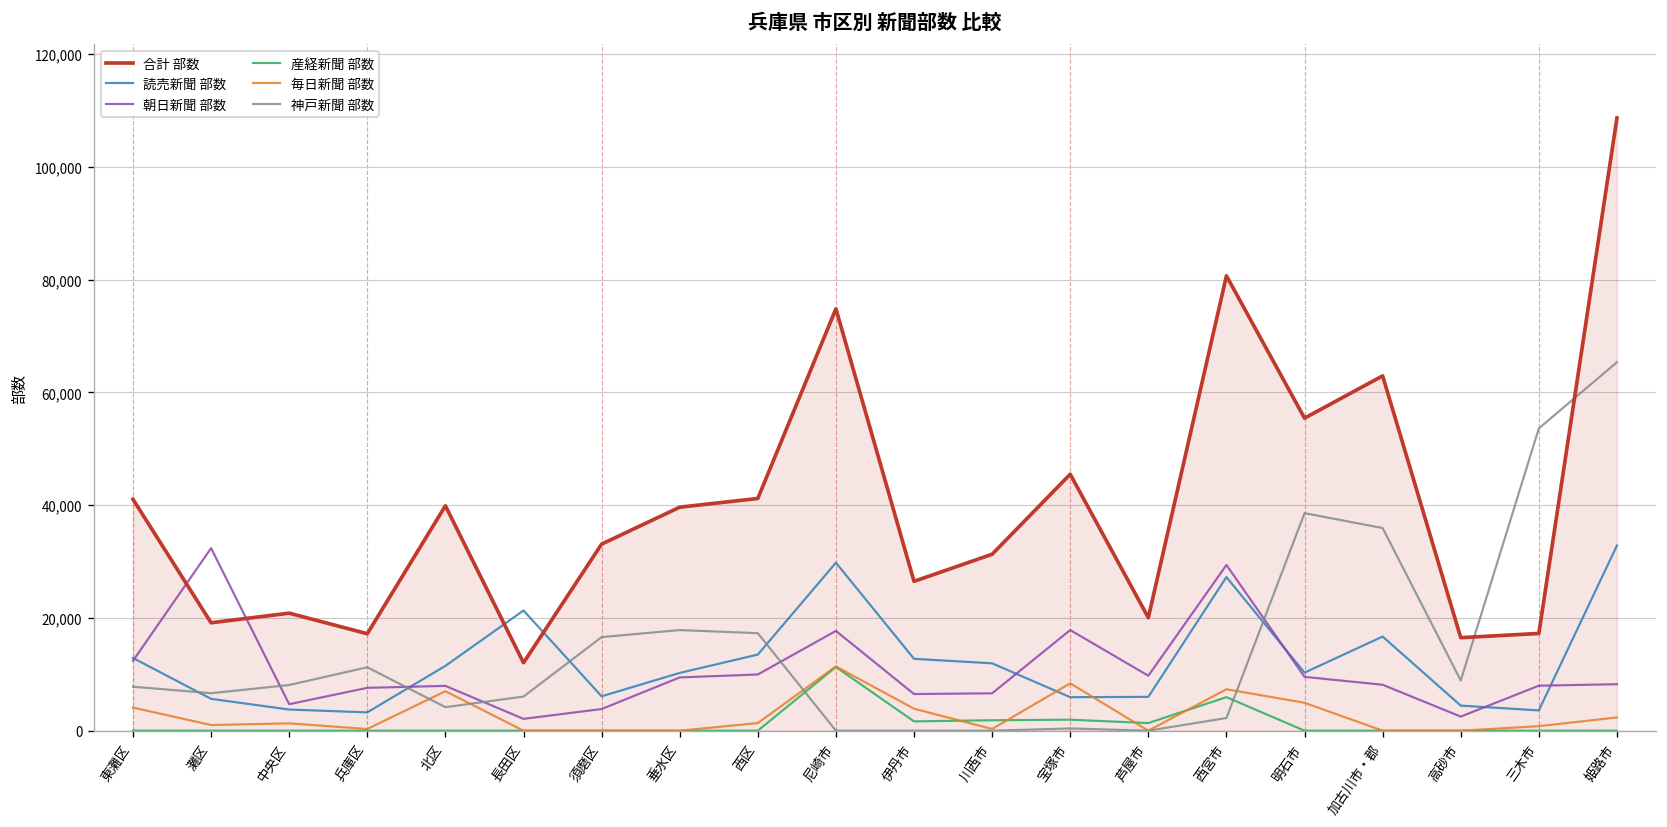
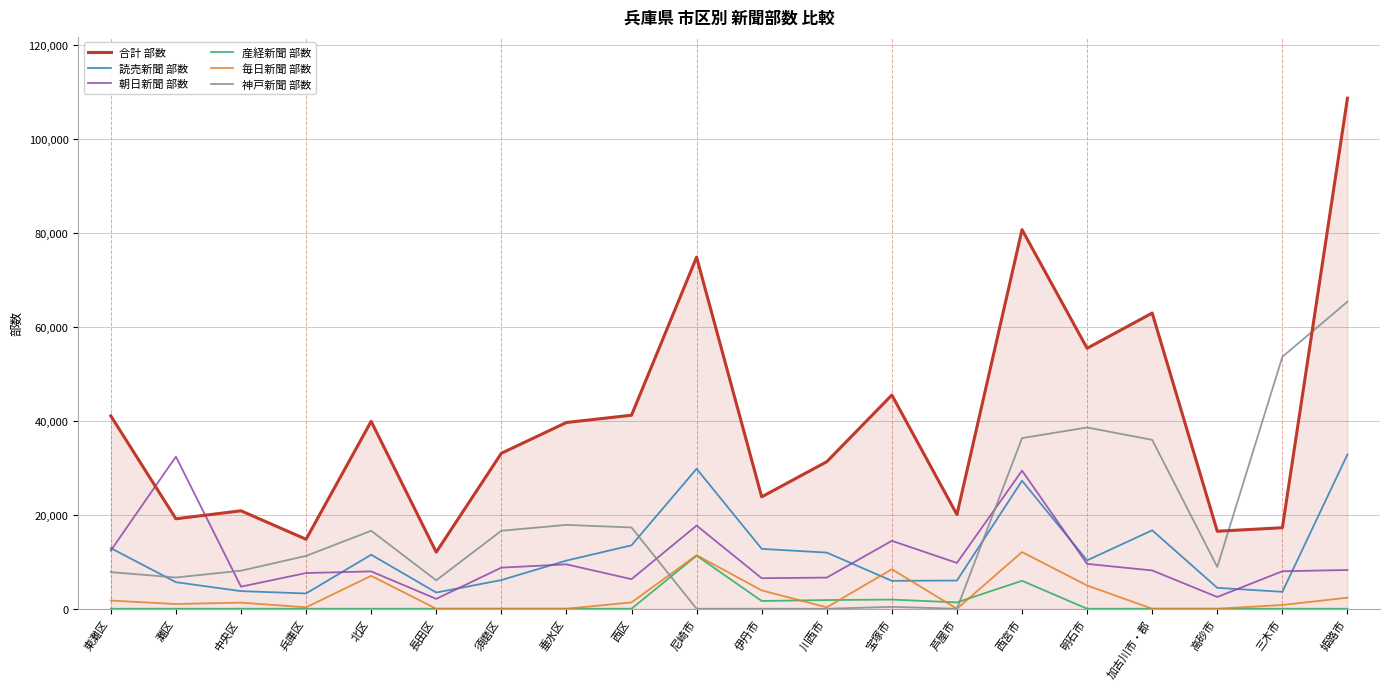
  {
    "合計 部数": {
      "東灘区": "41,000",
      "灘区": "19,000",
      "中央区": "21,000",
-     "兵庫区": "17,000",
+     "兵庫区": "15,000",
      "北区": "40,000",
      "長田区": "12,000",
      "須磨区": "33,000",
      "垂水区": "40,000",
      "西区": "41,000",
      "尼崎市": "75,000",
-     "伊丹市": "27,000",
+     "伊丹市": "24,000",
      "川西市": "31,000",
      "宝塚市": "46,000",
      "芦屋市": "20,000",
      "西宮市": "81,000",
      "明石市": "55,000",
      "加古川市・郡": "63,000",
      "高砂市": "17,000",
      "三木市": "17,000",
      "姫路市": "109,000"
    },
    "読売新聞 部数": {
      "灘区": "6,000",
      "中央区": "4,000",
      "兵庫区": "3,000",
      "北区": "12,000",
-     "長田区": "21,000",
+     "長田区": "3,000",
      "須磨区": "6,000",
      "垂水区": "10,000",
      "西区": "14,000",
      "尼崎市": "30,000",
      "伊丹市": "13,000",
      "川西市": "12,000",
      "宝塚市": "6,000",
      "芦屋市": "6,000",
      "西宮市": "27,000",
      "明石市": "10,000",
      "加古川市・郡": "17,000",
      "高砂市": "4,000",
      "三木市": "4,000",
      "姫路市": "33,000"
    },
    "朝日新聞 部数": {
      "灘区": "32,000",
      "中央区": "5,000",
      "兵庫区": "8,000",
      "北区": "8,000",
      "長田区": "2,000",
-     "須磨区": "4,000",
+     "須磨区": "9,000",
      "垂水区": "9,000",
-     "西区": "10,000",
+     "西区": "6,000",
      "尼崎市": "18,000",
      "伊丹市": "7,000",
      "川西市": "7,000",
-     "宝塚市": "18,000",
+     "宝塚市": "14,000",
      "芦屋市": "10,000",
      "西宮市": "29,000",
      "明石市": "10,000",
      "加古川市・郡": "8,000",
      "高砂市": "3,000",
      "三木市": "8,000",
      "姫路市": "8,000"
    },
    "産経新聞 部数": {
      "東灘区": "0",
      "灘区": "0",
      "中央区": "0",
      "北区": "0",
      "西区": "0",
      "伊丹市": "2,000",
      "川西市": "2,000",
      "宝塚市": "2,000",
      "芦屋市": "1,000",
      "西宮市": "6,000",
      "明石市": "0",
      "三木市": "0",
      "姫路市": "0"
    },
    "毎日新聞 部数": {
-     "東灘区": "4,000",
+     "東灘区": "2,000",
      "灘区": "1,000",
      "中央区": "1,000",
      "北区": "7,000",
      "西区": "1,000",
      "伊丹市": "4,000",
      "宝塚市": "8,000",
-     "西宮市": "7,000",
+     "西宮市": "12,000",
      "明石市": "5,000",
      "三木市": "1,000",
      "姫路市": "2,000"
    },
    "神戸新聞 部数": {
      "東灘区": "8,000",
      "灘区": "7,000",
      "中央区": "8,000",
      "兵庫区": "11,000",
-     "北区": "4,000",
+     "北区": "17,000",
      "長田区": "6,000",
      "須磨区": "17,000",
      "垂水区": "18,000",
      "西区": "17,000",
      "尼崎市": "0",
      "伊丹市": "0",
      "宝塚市": "0",
-     "西宮市": "2,000",
+     "西宮市": "36,000",
      "明石市": "39,000",
      "加古川市・郡": "36,000",
      "高砂市": "9,000",
      "三木市": "54,000",
      "姫路市": "65,000"
    }
  }
